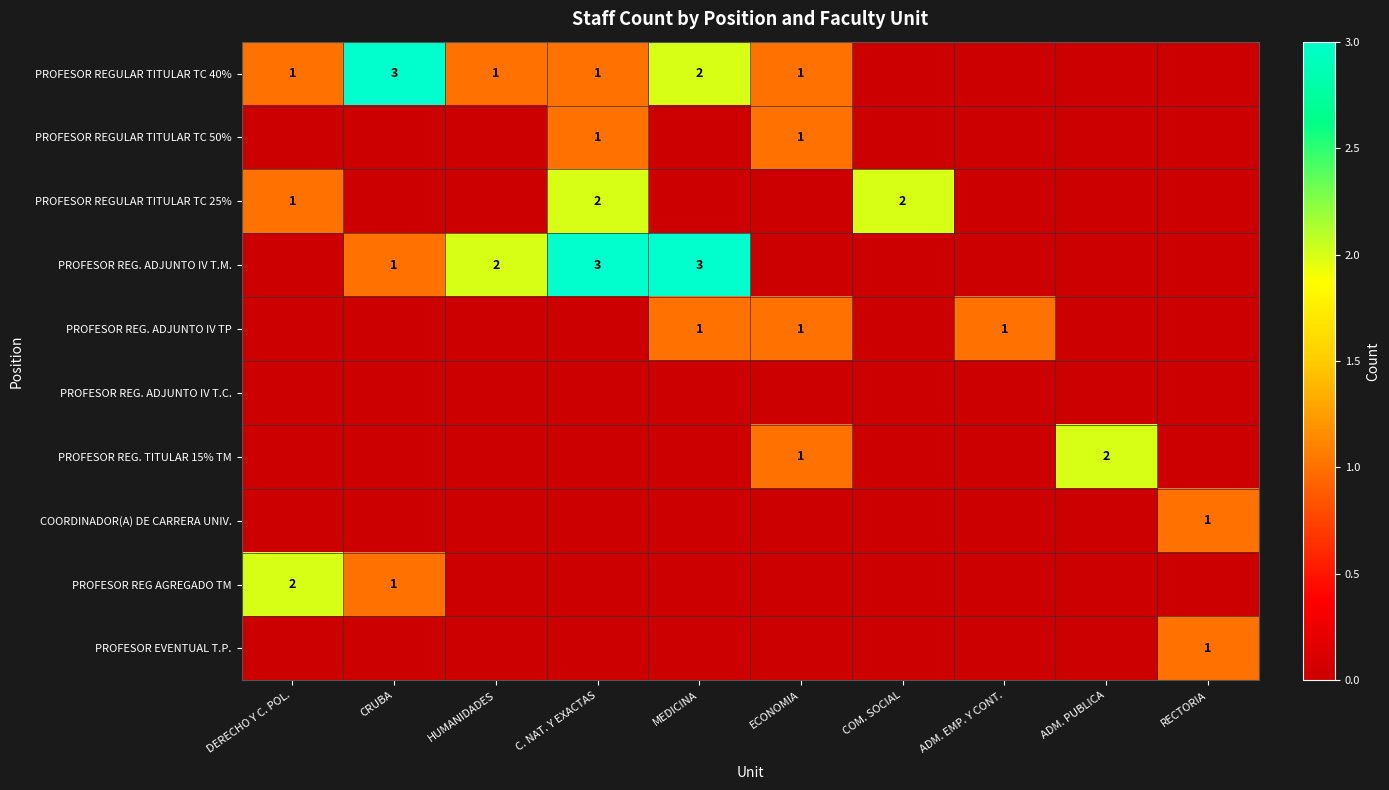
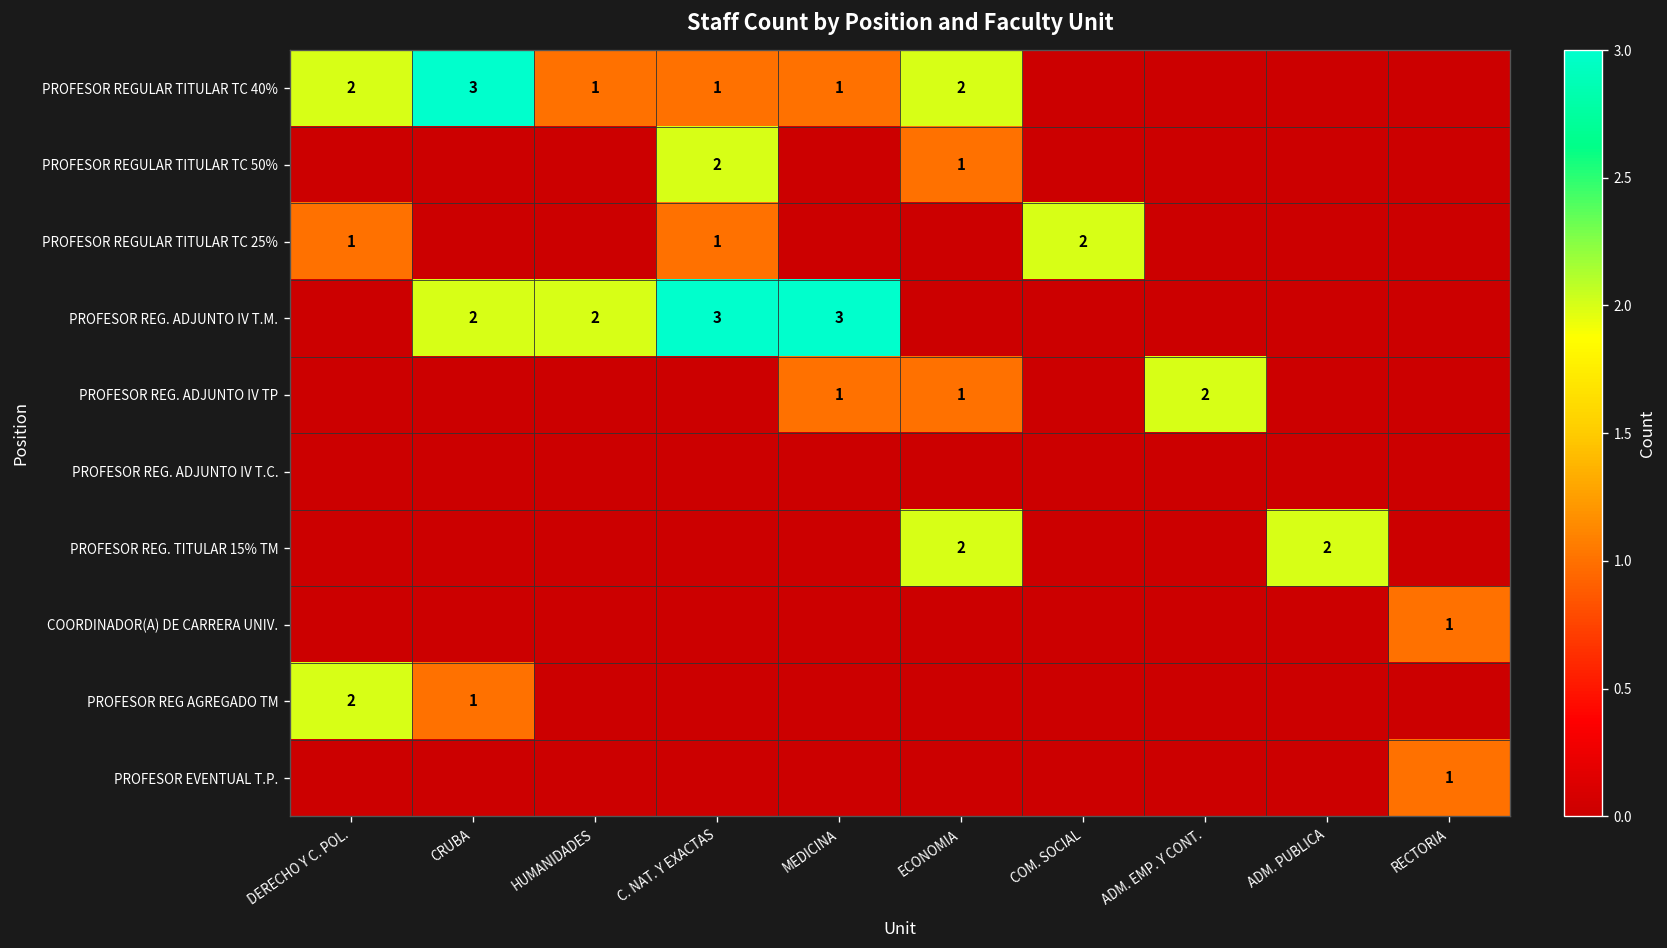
  {
    "PROFESOR REGULAR TITULAR TC 40%": {
-     "DERECHO Y C. POL.": 1,
+     "DERECHO Y C. POL.": 2,
      "CRUBA": 3,
      "HUMANIDADES": 1,
      "C. NAT. Y EXACTAS": 1,
-     "MEDICINA": 2,
-     "ECONOMIA": 1
+     "MEDICINA": 1,
+     "ECONOMIA": 2
    },
    "PROFESOR REGULAR TITULAR TC 50%": {
-     "C. NAT. Y EXACTAS": 1,
+     "C. NAT. Y EXACTAS": 2,
      "ECONOMIA": 1
    },
    "PROFESOR REGULAR TITULAR TC 25%": {
      "DERECHO Y C. POL.": 1,
-     "C. NAT. Y EXACTAS": 2,
+     "C. NAT. Y EXACTAS": 1,
      "COM. SOCIAL": 2
    },
    "PROFESOR REG. ADJUNTO IV T.M.": {
-     "CRUBA": 1,
+     "CRUBA": 2,
      "HUMANIDADES": 2,
      "C. NAT. Y EXACTAS": 3,
      "MEDICINA": 3
    },
    "PROFESOR REG. ADJUNTO IV TP": {
      "MEDICINA": 1,
      "ECONOMIA": 1,
-     "ADM. EMP. Y CONT.": 1
+     "ADM. EMP. Y CONT.": 2
    },
    "PROFESOR REG. TITULAR 15% TM": {
-     "ECONOMIA": 1,
+     "ECONOMIA": 2,
      "ADM. PUBLICA": 2
    },
    "COORDINADOR(A) DE CARRERA UNIV.": {
      "RECTORIA": 1
    },
    "PROFESOR REG AGREGADO TM": {
      "DERECHO Y C. POL.": 2,
      "CRUBA": 1
    },
    "PROFESOR EVENTUAL T.P.": {
      "RECTORIA": 1
    }
  }
